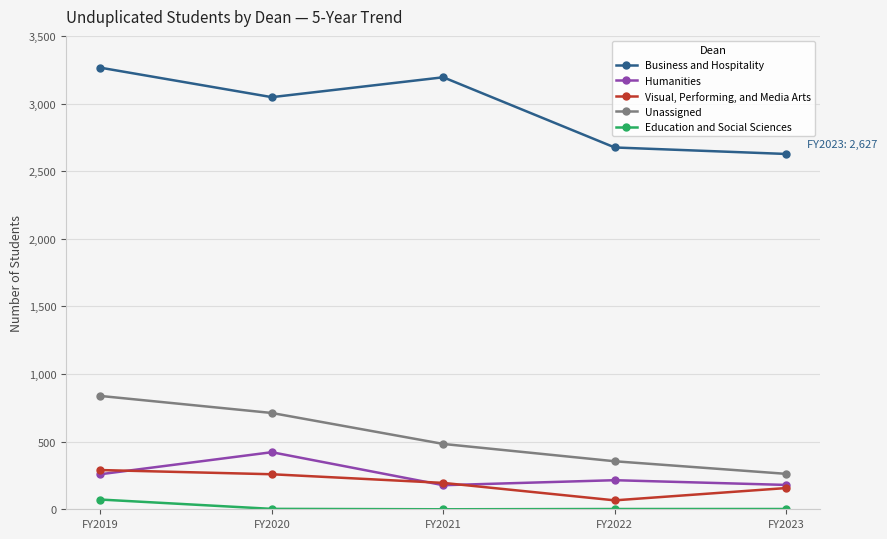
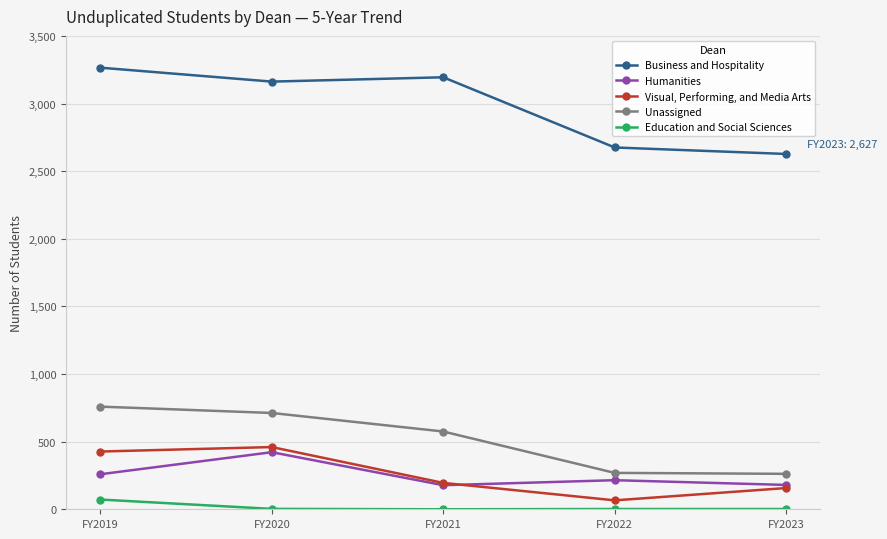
  {
    "Business and Hospitality": {
      "FY2019": "3,270",
-     "FY2020": "3,050",
+     "FY2020": "3,160",
      "FY2021": "3,190",
      "FY2022": "2,680"
    },
    "Humanities": {
      "FY2019": "260",
      "FY2020": "420",
      "FY2022": "220",
      "FY2023": "180"
    },
    "Visual, Performing, and Media Arts": {
-     "FY2019": "290",
-     "FY2020": "260",
+     "FY2019": "430",
+     "FY2020": "460",
      "FY2022": "70",
      "FY2023": "160"
    },
    "Unassigned": {
-     "FY2019": "840",
+     "FY2019": "760",
      "FY2020": "710",
-     "FY2021": "480",
-     "FY2022": "360",
+     "FY2021": "580",
+     "FY2022": "270",
      "FY2023": "260"
    },
    "Education and Social Sciences": {
      "FY2019": "70",
      "FY2020": "0",
      "FY2021": "0",
      "FY2022": "0",
      "FY2023": "0"
    }
  }
